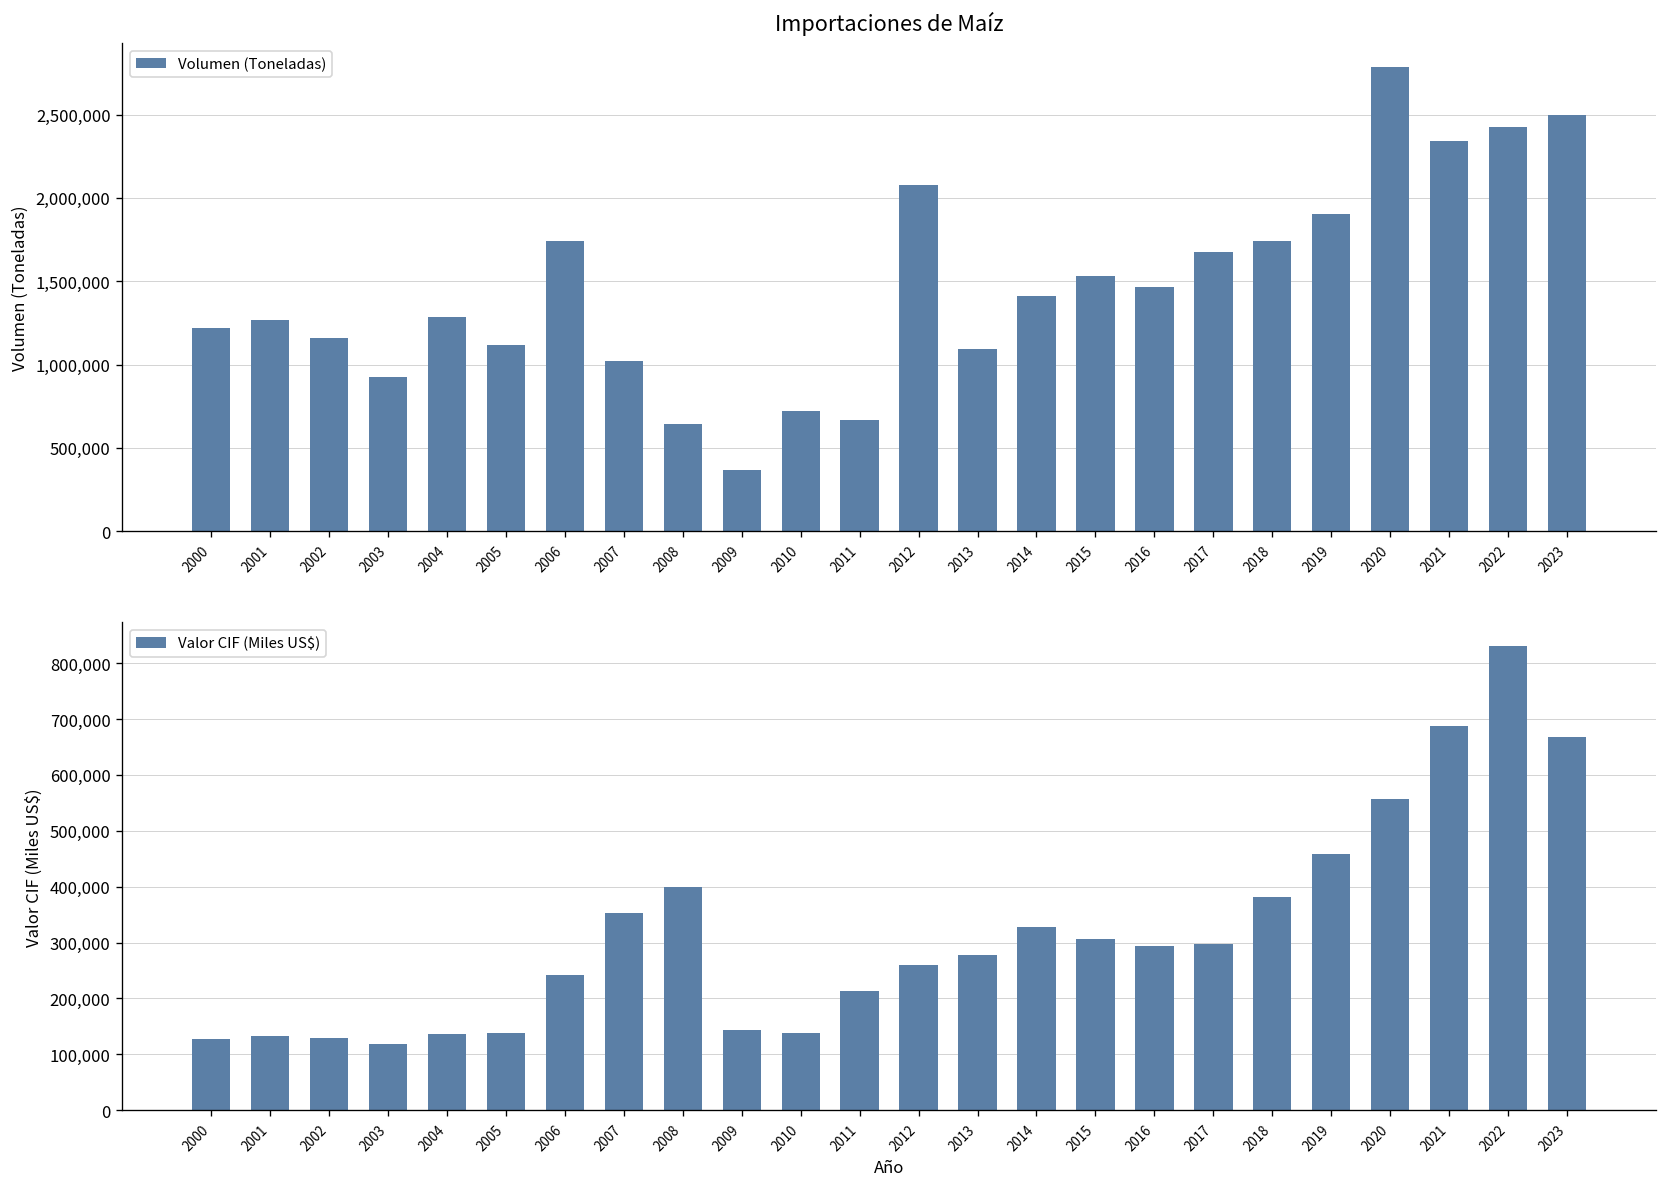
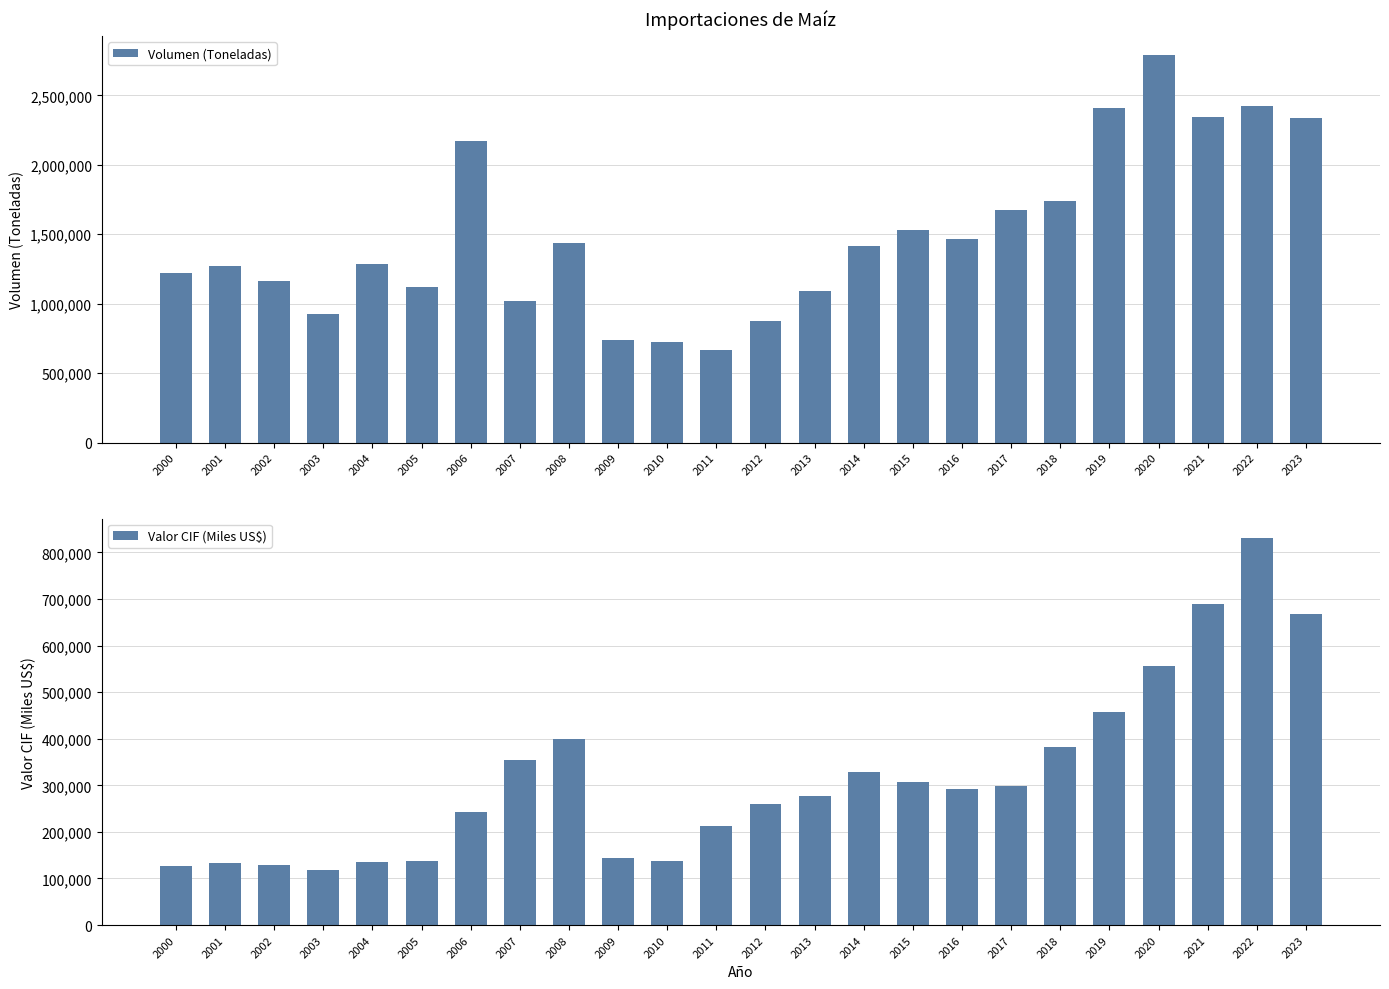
  {
    "Importaciones de Maíz": {
      "2000": "1,220,000",
      "2001": "1,270,000",
      "2002": "1,160,000",
      "2003": "930,000",
      "2004": "1,280,000",
      "2005": "1,120,000",
-     "2006": "1,740,000",
+     "2006": "2,170,000",
      "2007": "1,020,000",
-     "2008": "650,000",
-     "2009": "370,000",
+     "2008": "1,440,000",
+     "2009": "740,000",
      "2010": "720,000",
      "2011": "670,000",
-     "2012": "2,080,000",
+     "2012": "870,000",
      "2013": "1,090,000",
      "2014": "1,410,000",
      "2015": "1,530,000",
      "2016": "1,460,000",
      "2017": "1,680,000",
      "2018": "1,740,000",
-     "2019": "1,900,000",
+     "2019": "2,410,000",
      "2020": "2,790,000",
      "2021": "2,340,000",
      "2022": "2,420,000",
-     "2023": "2,500,000"
+     "2023": "2,340,000"
    }
  }
